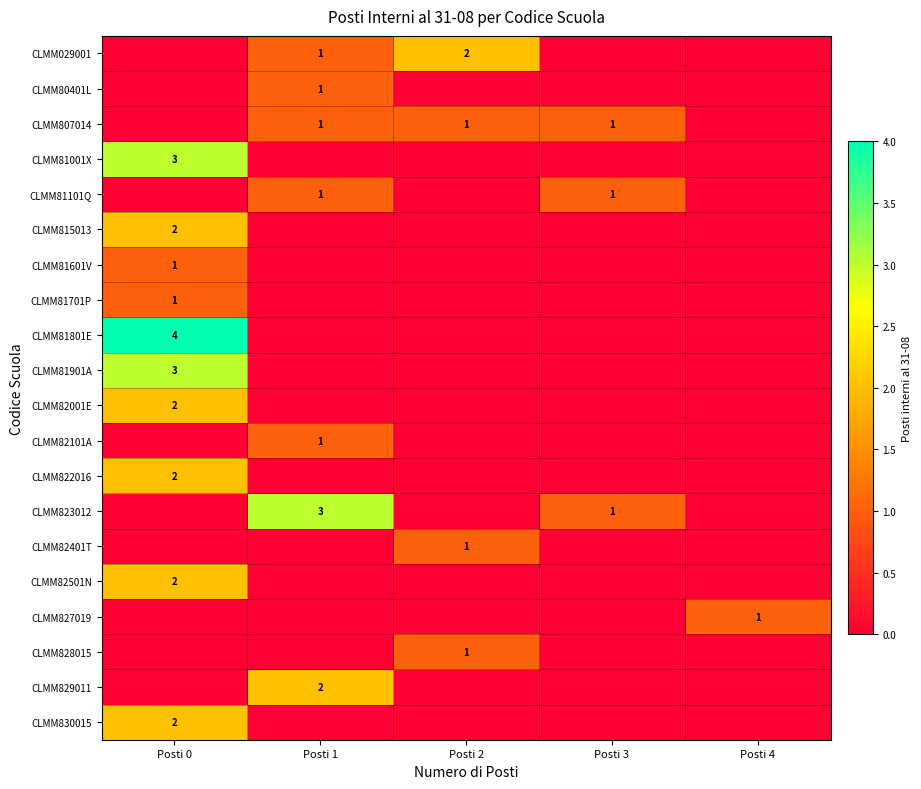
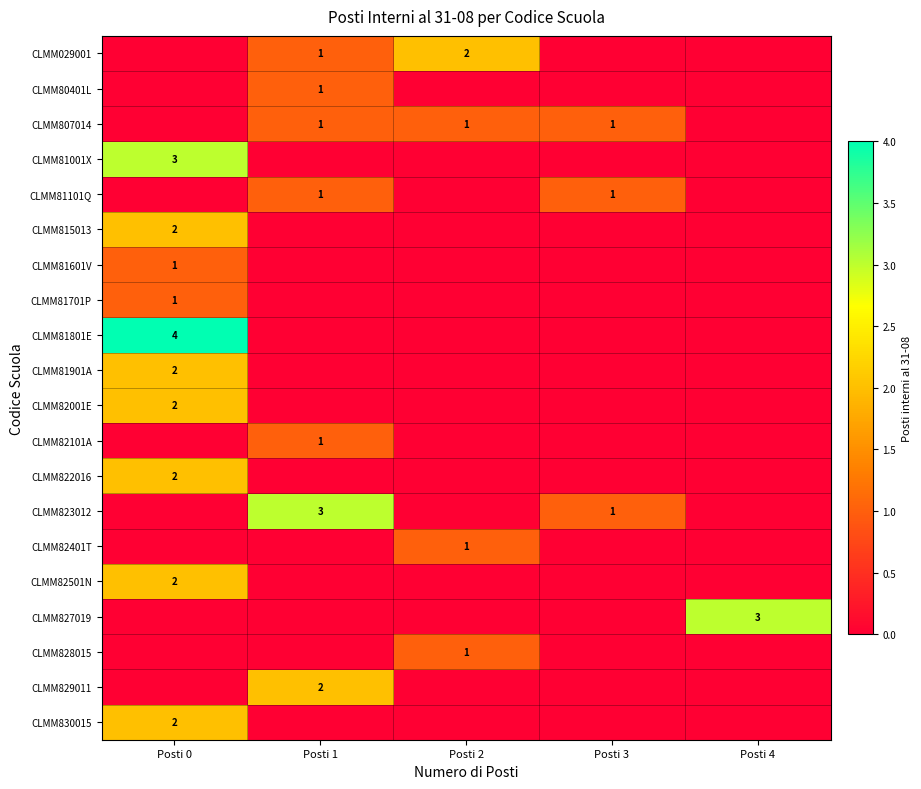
  {
    "CLMM029001": {
      "Posti 1": 1,
      "Posti 2": 2
    },
    "CLMM80401L": {
      "Posti 1": 1
    },
    "CLMM807014": {
      "Posti 1": 1,
      "Posti 2": 1,
      "Posti 3": 1
    },
    "CLMM81001X": {
      "Posti 0": 3
    },
    "CLMM81101Q": {
      "Posti 1": 1,
      "Posti 3": 1
    },
    "CLMM815013": {
      "Posti 0": 2
    },
    "CLMM81601V": {
      "Posti 0": 1
    },
    "CLMM81701P": {
      "Posti 0": 1
    },
    "CLMM81801E": {
      "Posti 0": 4
    },
    "CLMM81901A": {
-     "Posti 0": 3
+     "Posti 0": 2
    },
    "CLMM82001E": {
      "Posti 0": 2
    },
    "CLMM82101A": {
      "Posti 1": 1
    },
    "CLMM822016": {
      "Posti 0": 2
    },
    "CLMM823012": {
      "Posti 1": 3,
      "Posti 3": 1
    },
    "CLMM82401T": {
      "Posti 2": 1
    },
    "CLMM82501N": {
      "Posti 0": 2
    },
    "CLMM827019": {
-     "Posti 4": 1
+     "Posti 4": 3
    },
    "CLMM828015": {
      "Posti 2": 1
    },
    "CLMM829011": {
      "Posti 1": 2
    },
    "CLMM830015": {
      "Posti 0": 2
    }
  }
